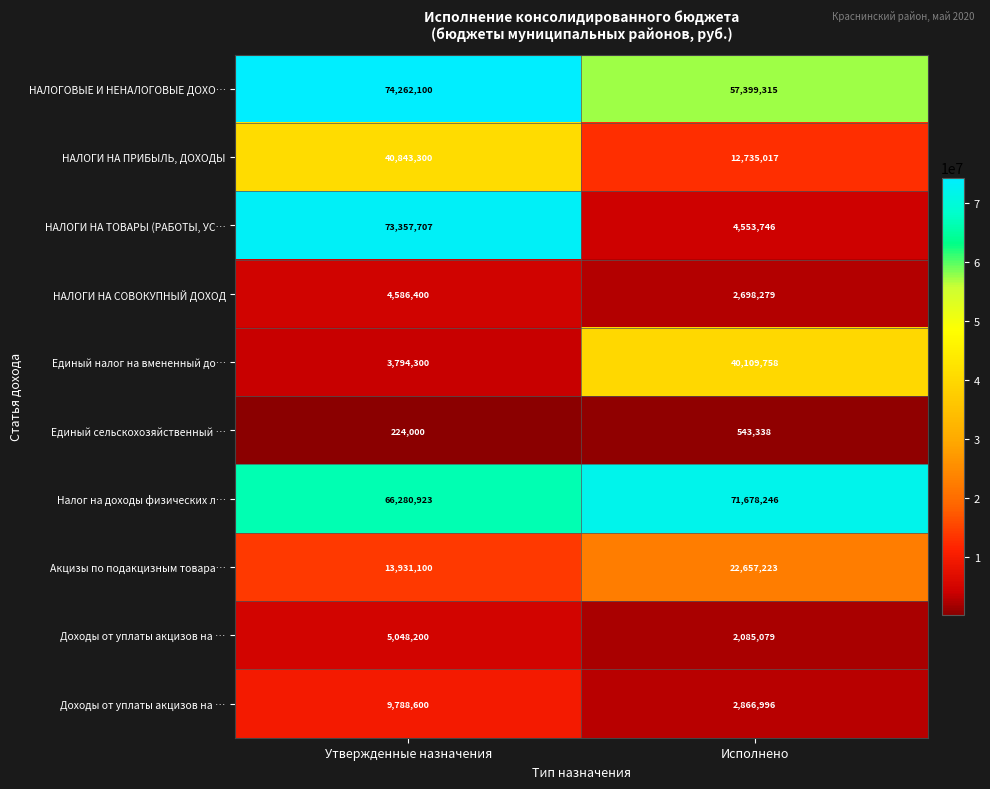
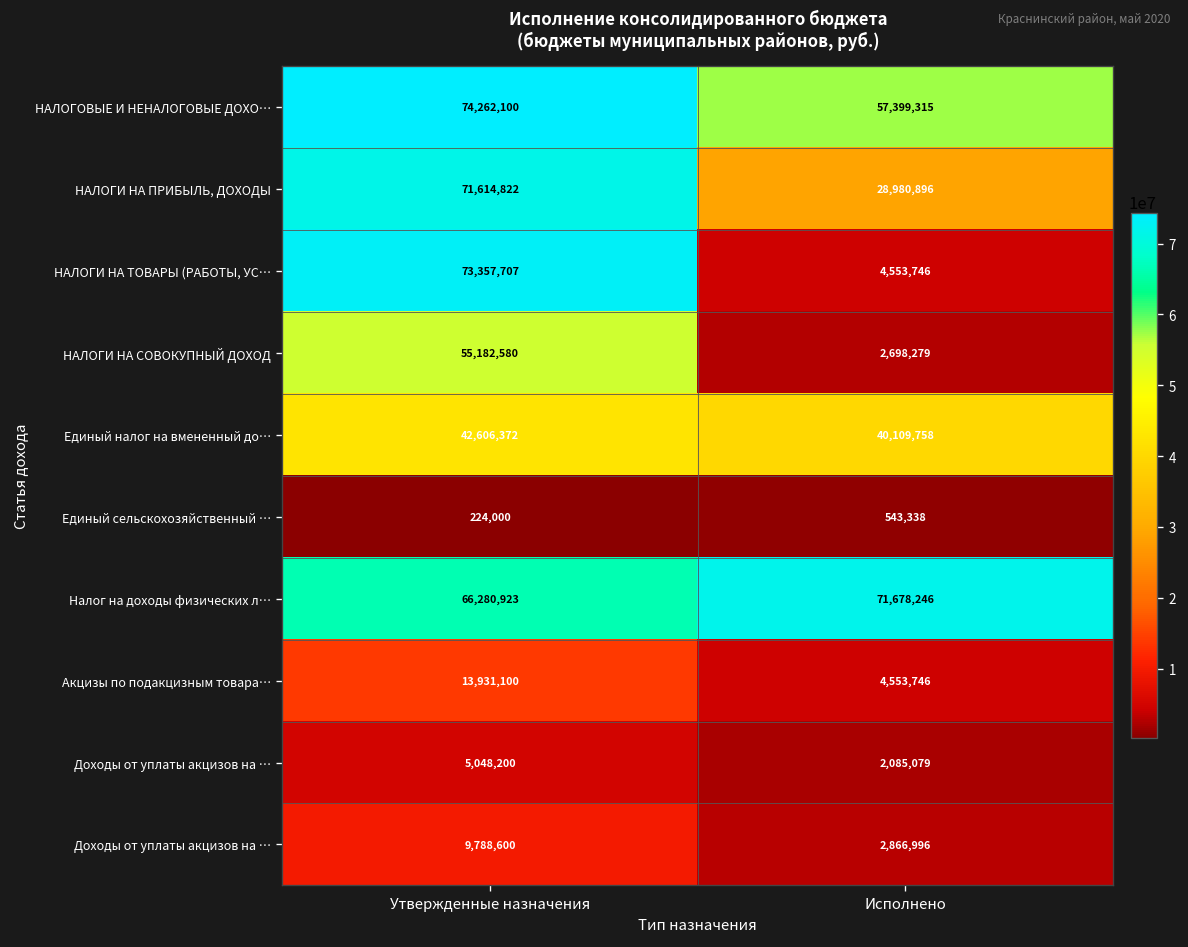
  {
    "НАЛОГОВЫЕ И НЕНАЛОГОВЫЕ ДОХО…": {
      "Утвержденные назначения": "74,262,100",
      "Исполнено": "57,399,315"
    },
    "НАЛОГИ НА ПРИБЫЛЬ, ДОХОДЫ": {
-     "Утвержденные назначения": "40,843,300",
-     "Исполнено": "12,735,017"
+     "Утвержденные назначения": "71,614,822",
+     "Исполнено": "28,980,896"
    },
    "НАЛОГИ НА ТОВАРЫ (РАБОТЫ, УС…": {
      "Утвержденные назначения": "73,357,707",
      "Исполнено": "4,553,746"
    },
    "НАЛОГИ НА СОВОКУПНЫЙ ДОХОД": {
-     "Утвержденные назначения": "4,586,400",
+     "Утвержденные назначения": "55,182,580",
      "Исполнено": "2,698,279"
    },
    "Единый налог на вмененный до…": {
-     "Утвержденные назначения": "3,794,300",
+     "Утвержденные назначения": "42,606,372",
      "Исполнено": "40,109,758"
    },
    "Единый сельскохозяйственный …": {
      "Утвержденные назначения": "224,000",
      "Исполнено": "543,338"
    },
    "Налог на доходы физических л…": {
      "Утвержденные назначения": "66,280,923",
      "Исполнено": "71,678,246"
    },
    "Акцизы по подакцизным товара…": {
      "Утвержденные назначения": "13,931,100",
-     "Исполнено": "22,657,223"
+     "Исполнено": "4,553,746"
    }
  }
